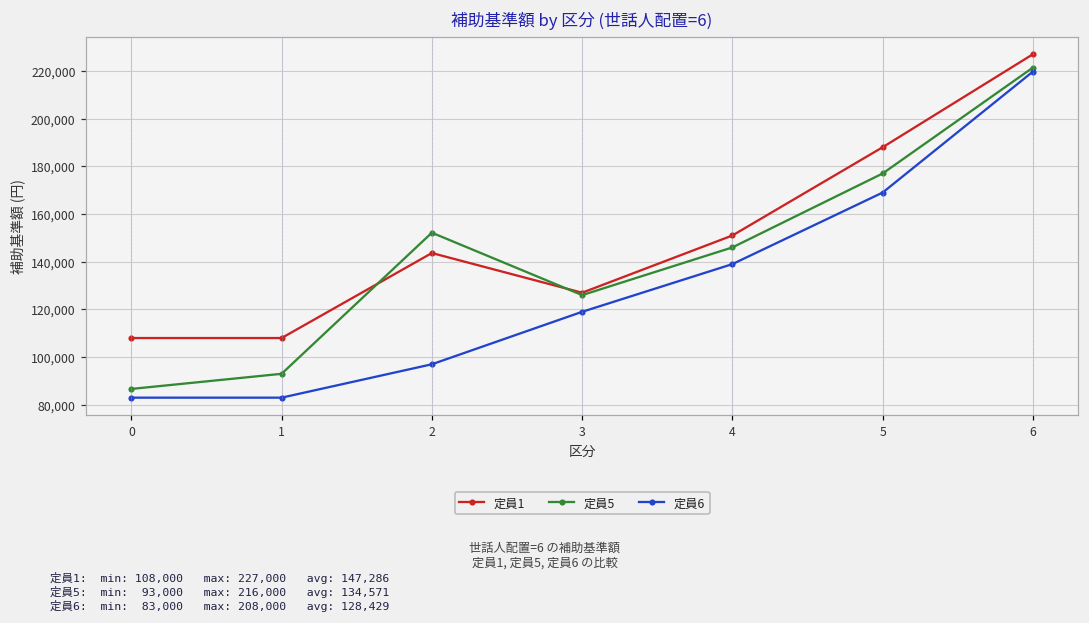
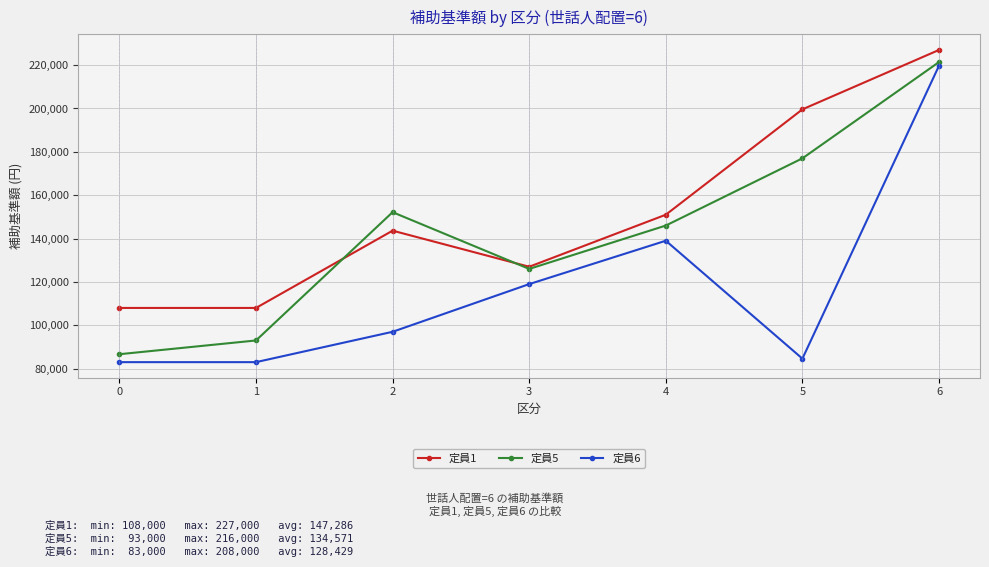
  {
    "定員1": {
      "0": "108,000",
      "1": "108,000",
      "2": "144,000",
      "4": "151,000",
-     "5": "188,000",
+     "5": "200,000",
      "6": "227,000"
    },
    "定員5": {
      "0": "87,000",
      "1": "93,000",
      "2": "152,000",
      "4": "146,000",
      "5": "177,000",
      "6": "221,000"
    },
    "定員6": {
      "0": "83,000",
      "1": "83,000",
      "2": "97,000",
      "3": "119,000",
      "4": "139,000",
-     "5": "169,000",
+     "5": "85,000",
      "6": "220,000"
    }
  }
